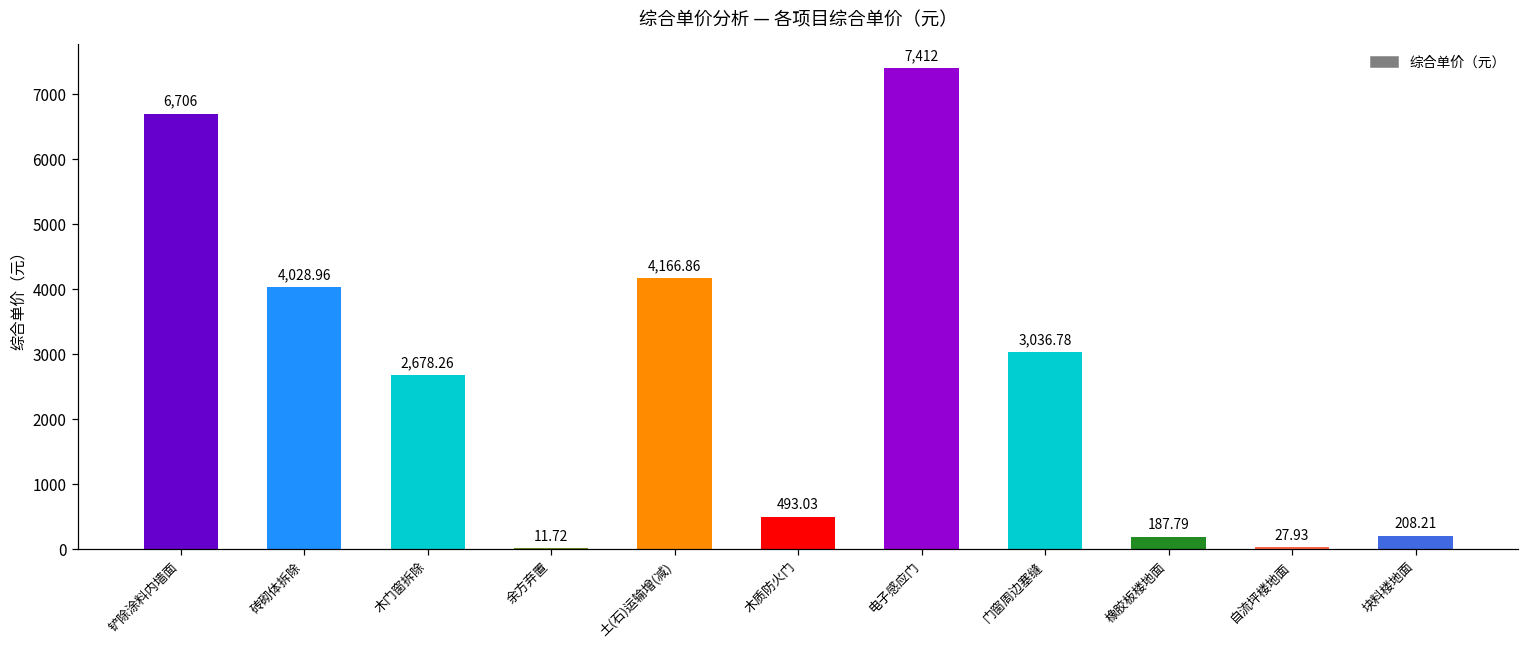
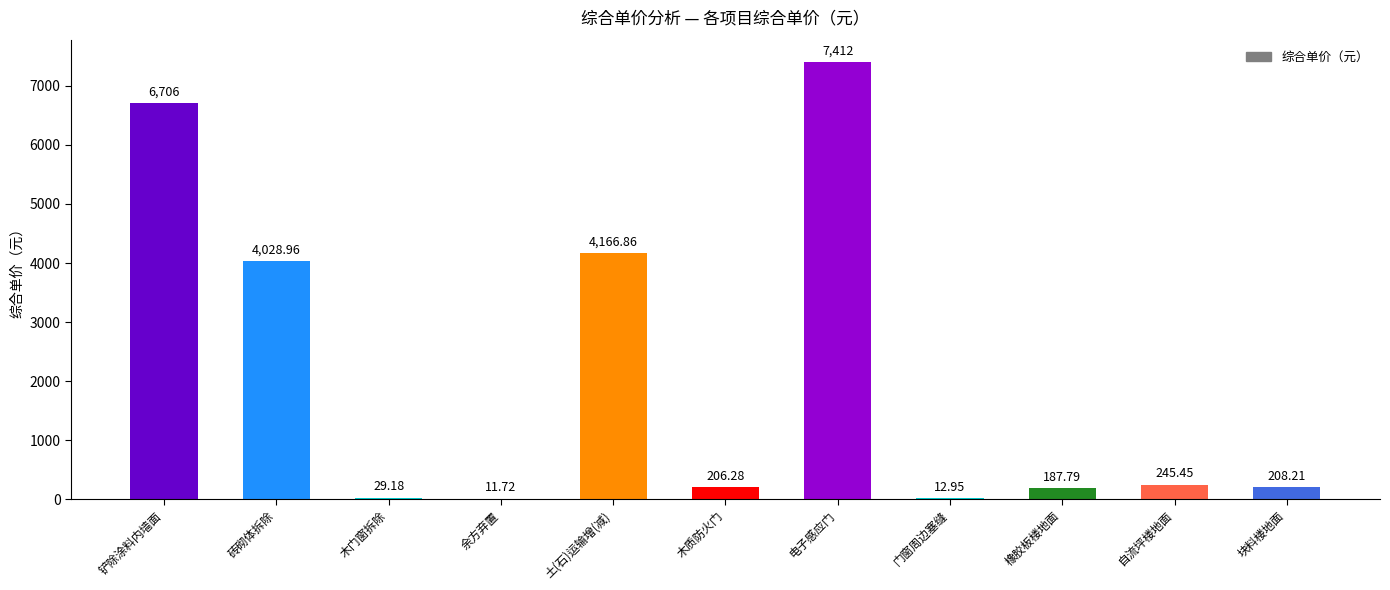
  {
    "铲除涂料内墙面": "6,706",
    "砖砌体拆除": "4,028.96",
-   "木门窗拆除": "2,678.26",
+   "木门窗拆除": "29.18",
    "余方弃置": "11.72",
    "土(石)运输增(减)": "4,166.86",
-   "木质防火门": "493.03",
+   "木质防火门": "206.28",
    "电子感应门": "7,412",
-   "门窗周边塞缝": "3,036.78",
+   "门窗周边塞缝": "12.95",
    "橡胶板楼地面": "187.79",
-   "自流坪楼地面": "27.93",
+   "自流坪楼地面": "245.45",
    "块料楼地面": "208.21"
  }
